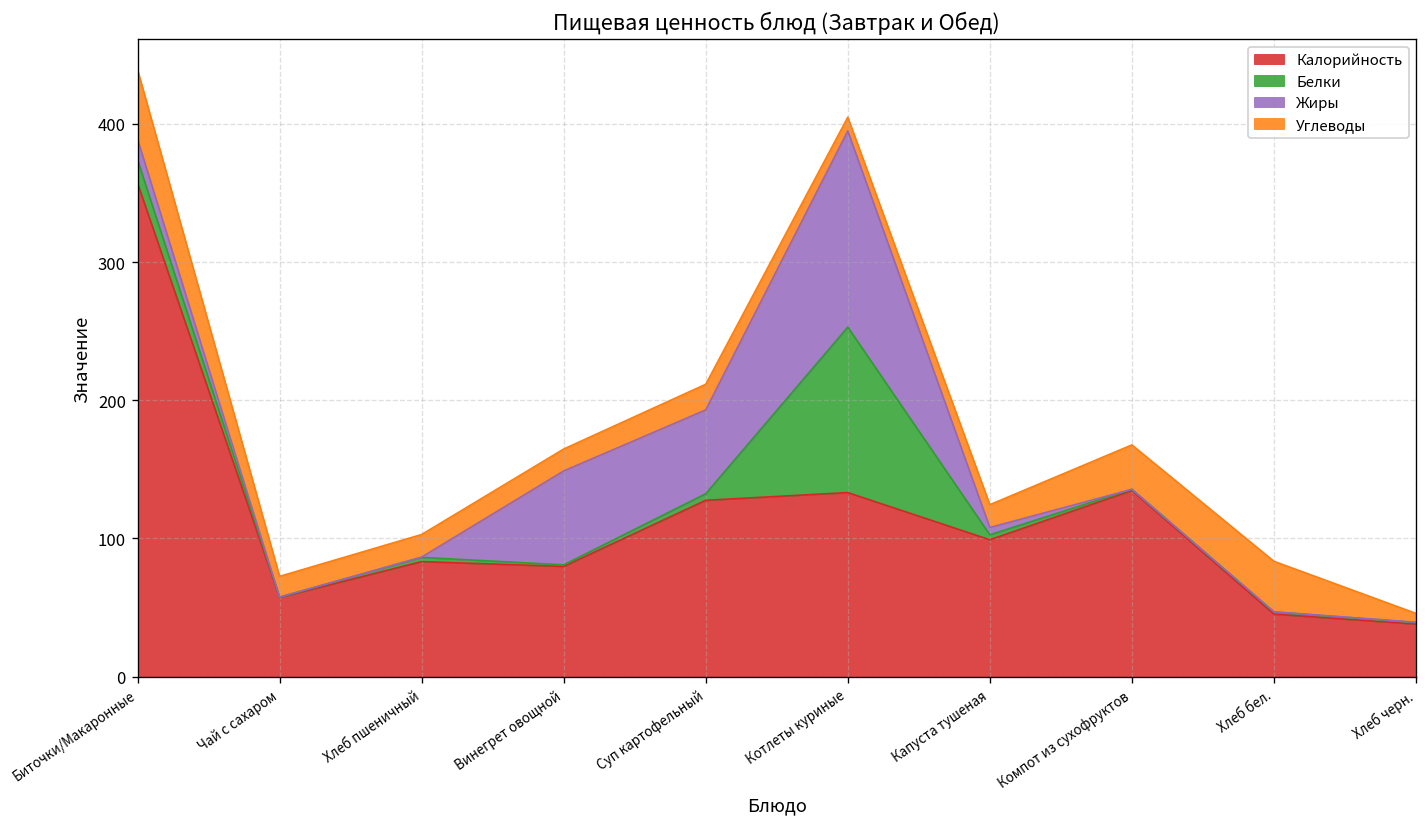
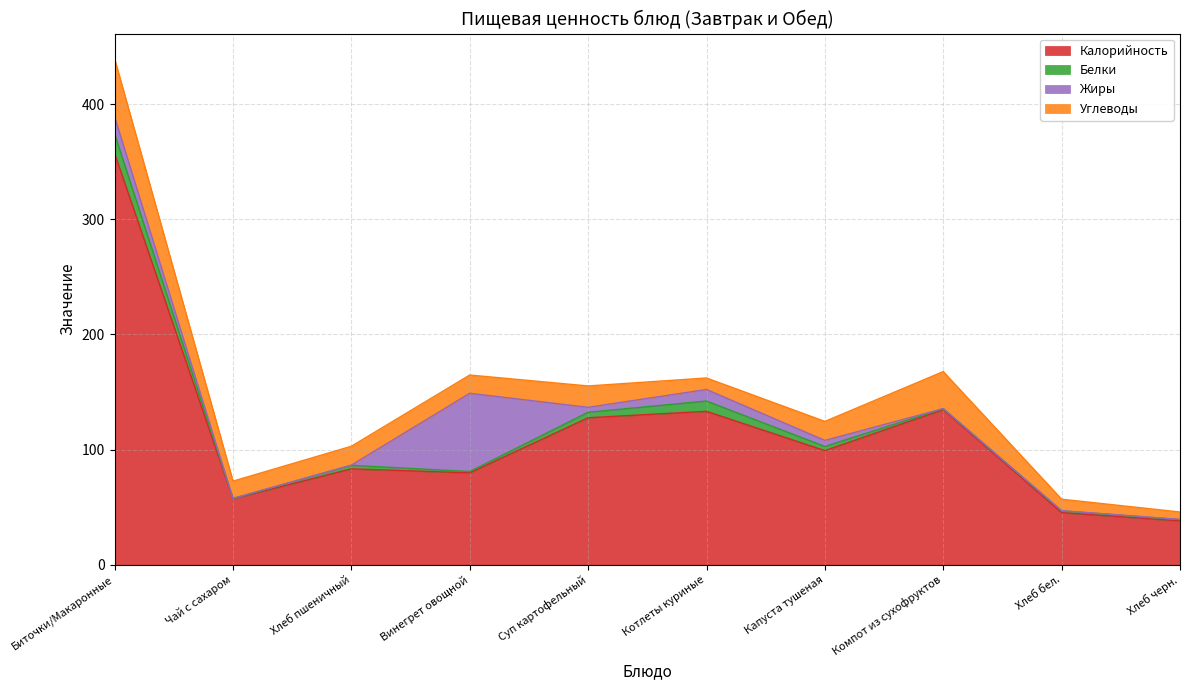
  {
    "Калорийность": {
      "Биточки/Макаронные": 357,
      "Хлеб пшеничный": 83,
      "Суп картофельный": 128,
      "Котлеты куриные": 133,
      "Капуста тушеная": 99
    },
    "Белки": {
      "Биточки/Макаронные": 17,
      "Суп картофельный": 5,
-     "Котлеты куриные": 120,
+     "Котлеты куриные": 9,
      "Капуста тушеная": 4
    },
    "Жиры": {
      "Биточки/Макаронные": 15,
      "Винегрет овощной": 68,
-     "Суп картофельный": 61,
-     "Котлеты куриные": 142,
+     "Суп картофельный": 4,
+     "Котлеты куриные": 10,
      "Капуста тушеная": 5
    },
    "Углеводы": {
      "Биточки/Макаронные": 50,
      "Чай с сахаром": 15,
      "Хлеб пшеничный": 16,
      "Винегрет овощной": 16,
      "Суп картофельный": 19,
      "Котлеты куриные": 10,
      "Капуста тушеная": 17,
      "Компот из сухофруктов": 32,
-     "Хлеб бел.": 37,
+     "Хлеб бел.": 10,
      "Хлеб черн.": 6
    }
  }
